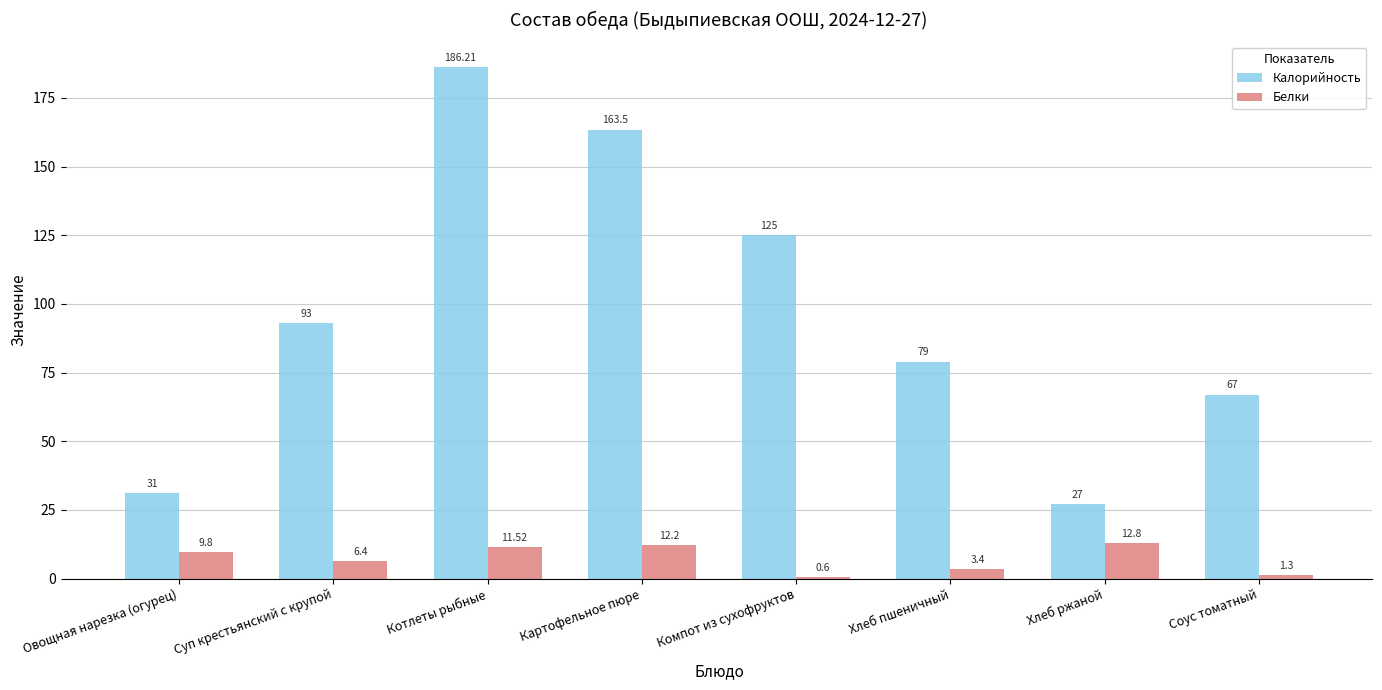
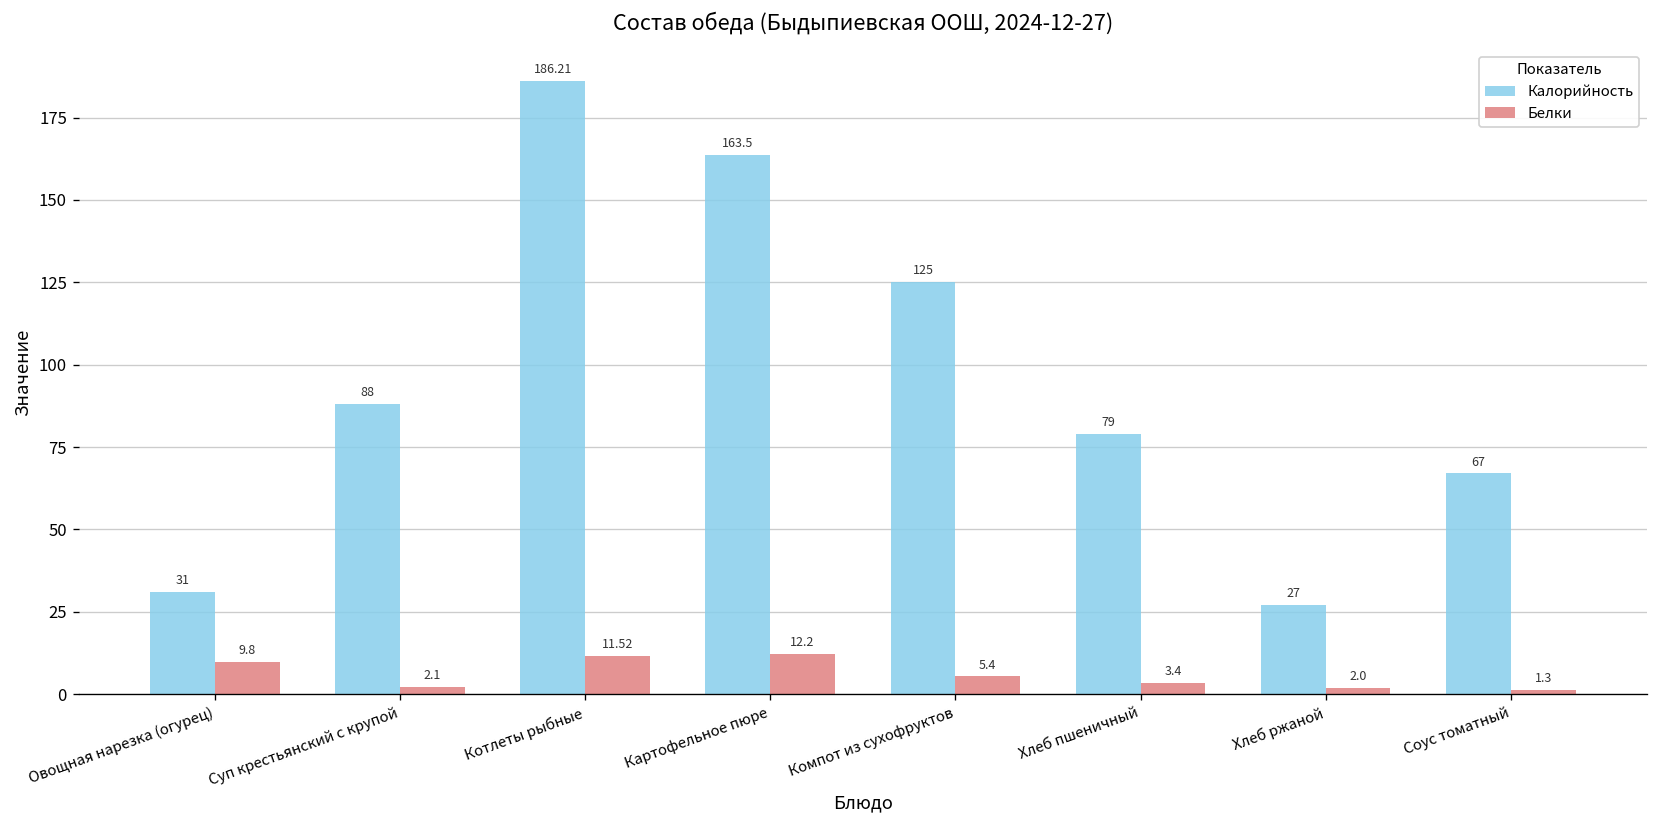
  {
    "Калорийность": {
      "Овощная нарезка (огурец)": 31,
-     "Суп крестьянский с крупой": 93,
+     "Суп крестьянский с крупой": 88,
      "Котлеты рыбные": 186.21,
      "Картофельное пюре": 163.5,
      "Компот из сухофруктов": 125,
      "Хлеб пшеничный": 79,
      "Хлеб ржаной": 27,
      "Соус томатный": 67
    },
    "Белки": {
      "Овощная нарезка (огурец)": 9.8,
-     "Суп крестьянский с крупой": 6.4,
+     "Суп крестьянский с крупой": 2.1,
      "Котлеты рыбные": 11.52,
      "Картофельное пюре": 12.2,
-     "Компот из сухофруктов": 0.6,
+     "Компот из сухофруктов": 5.4,
      "Хлеб пшеничный": 3.4,
-     "Хлеб ржаной": 12.8,
+     "Хлеб ржаной": 2.0,
      "Соус томатный": 1.3
    }
  }
